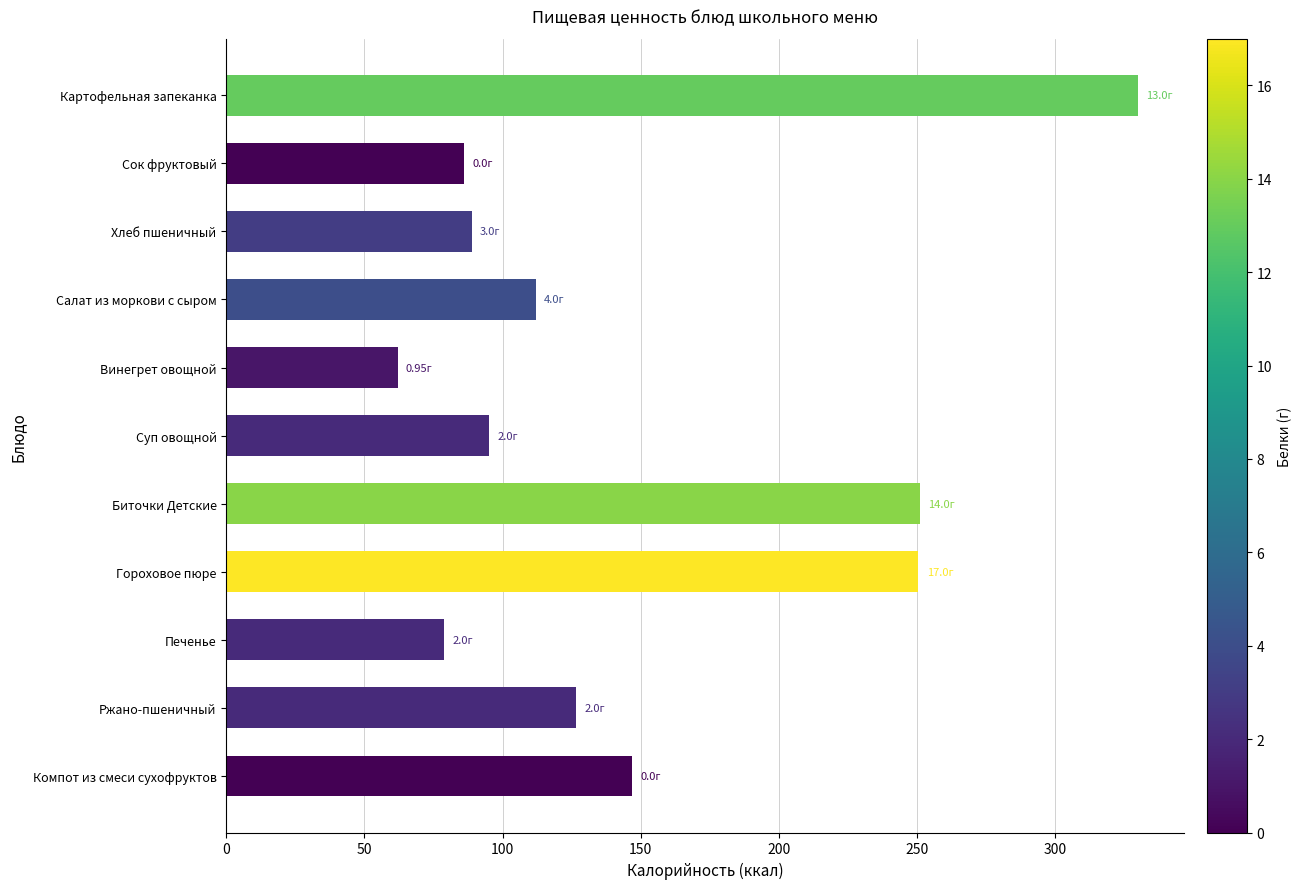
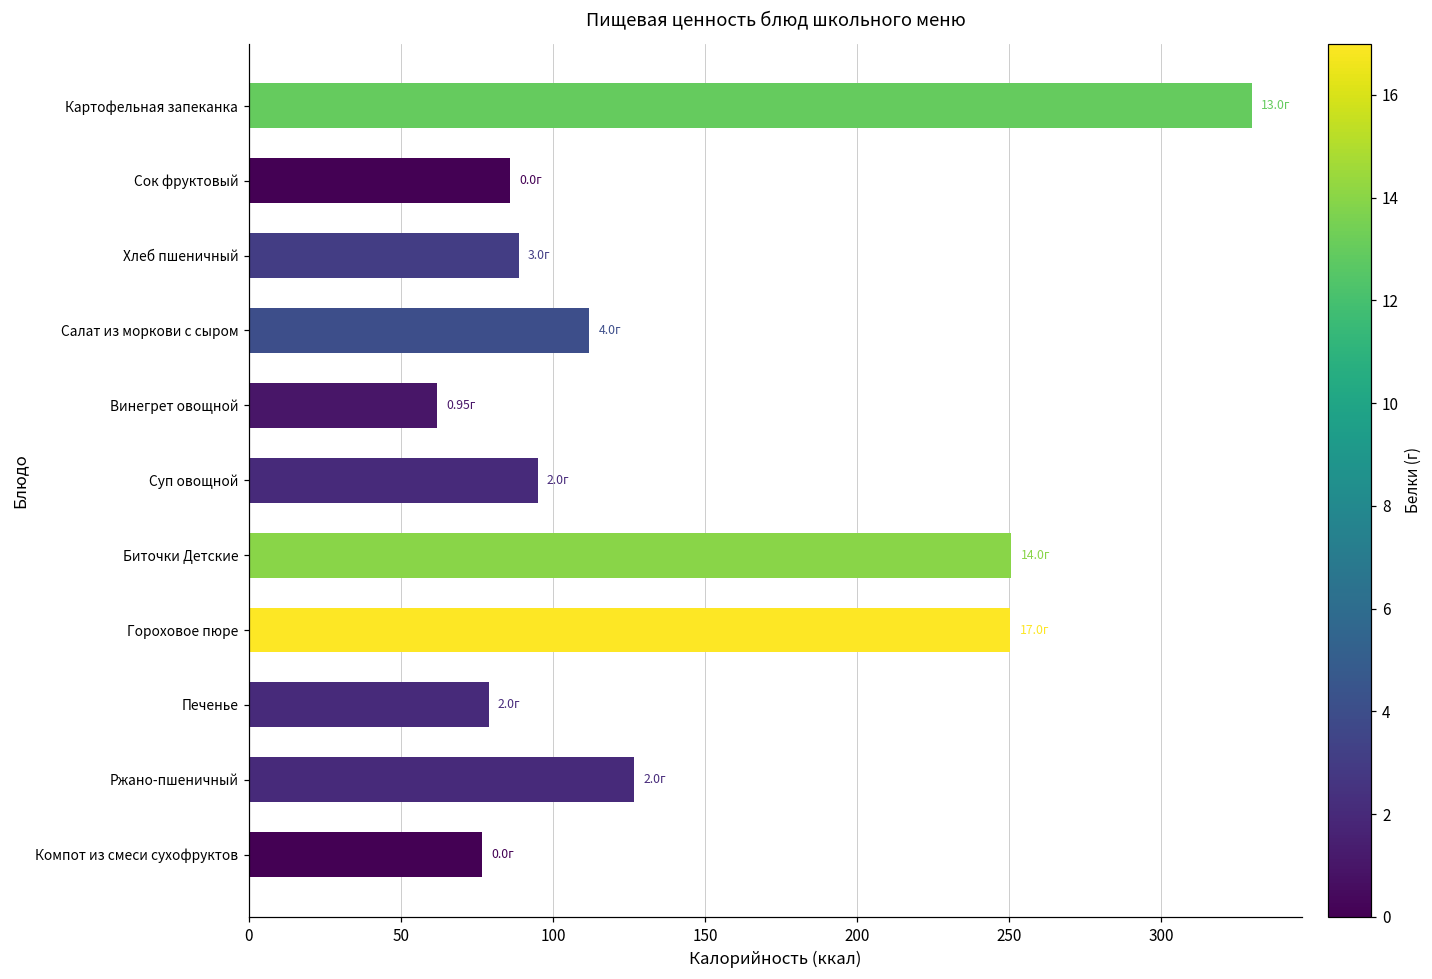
  {
-   "Компот из смеси сухофруктов": 147
+   "Компот из смеси сухофруктов": 77
  }
